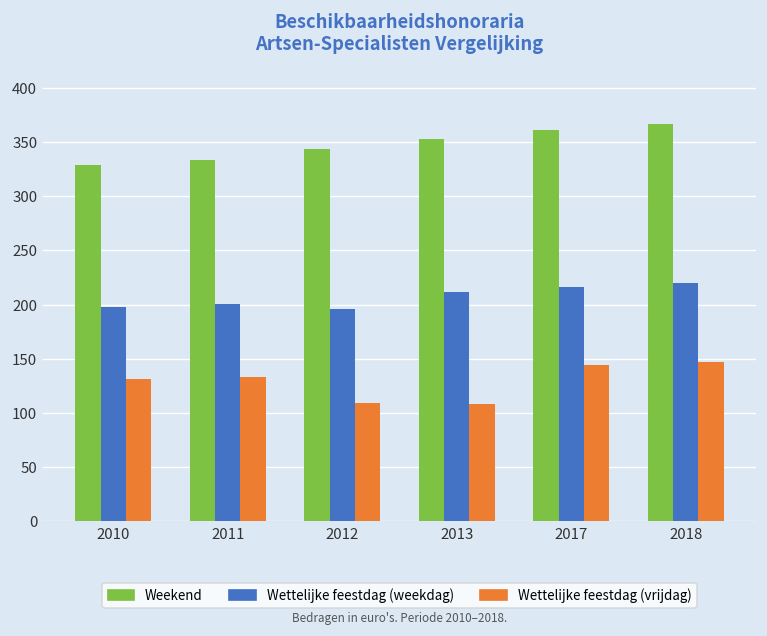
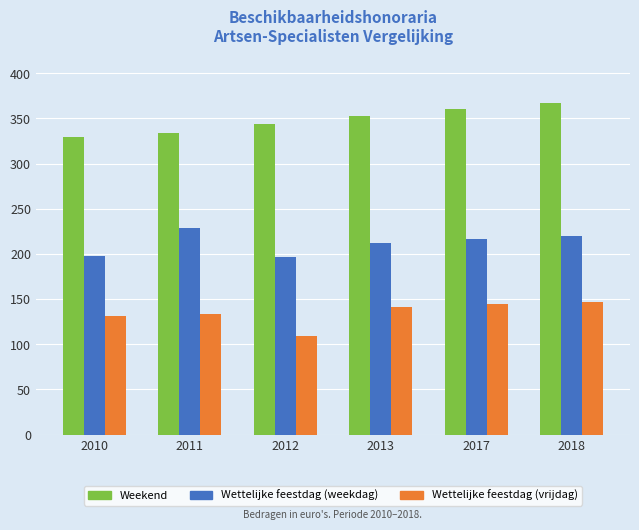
  {
    "Weekend": {
      "2010": 330,
      "2011": 330,
      "2012": 340,
      "2013": 350,
      "2017": 360,
      "2018": 370
    },
    "Wettelijke feestdag (weekdag)": {
      "2010": 200,
-     "2011": 200,
+     "2011": 230,
      "2012": 200,
      "2013": 210,
      "2017": 220,
      "2018": 220
    },
    "Wettelijke feestdag (vrijdag)": {
      "2010": 130,
      "2011": 130,
      "2012": 110,
-     "2013": 110,
+     "2013": 140,
      "2017": 140,
      "2018": 150
    }
  }
